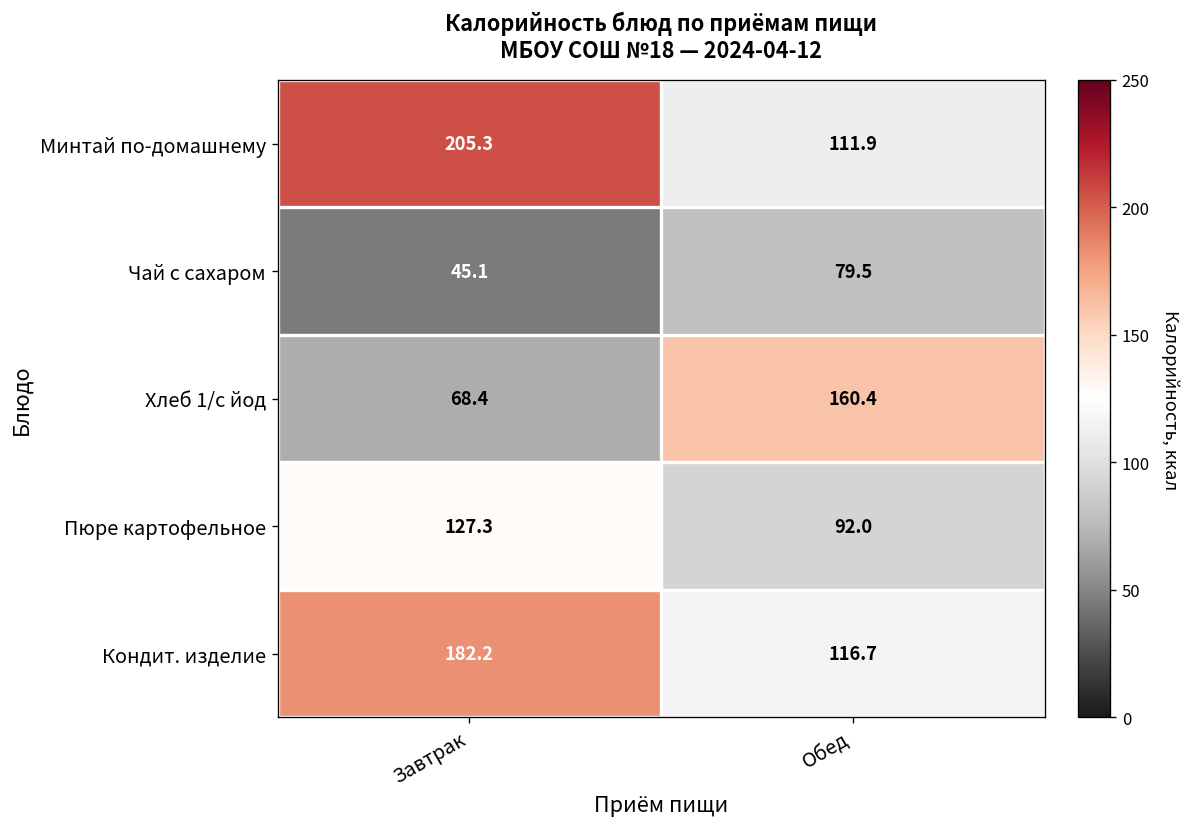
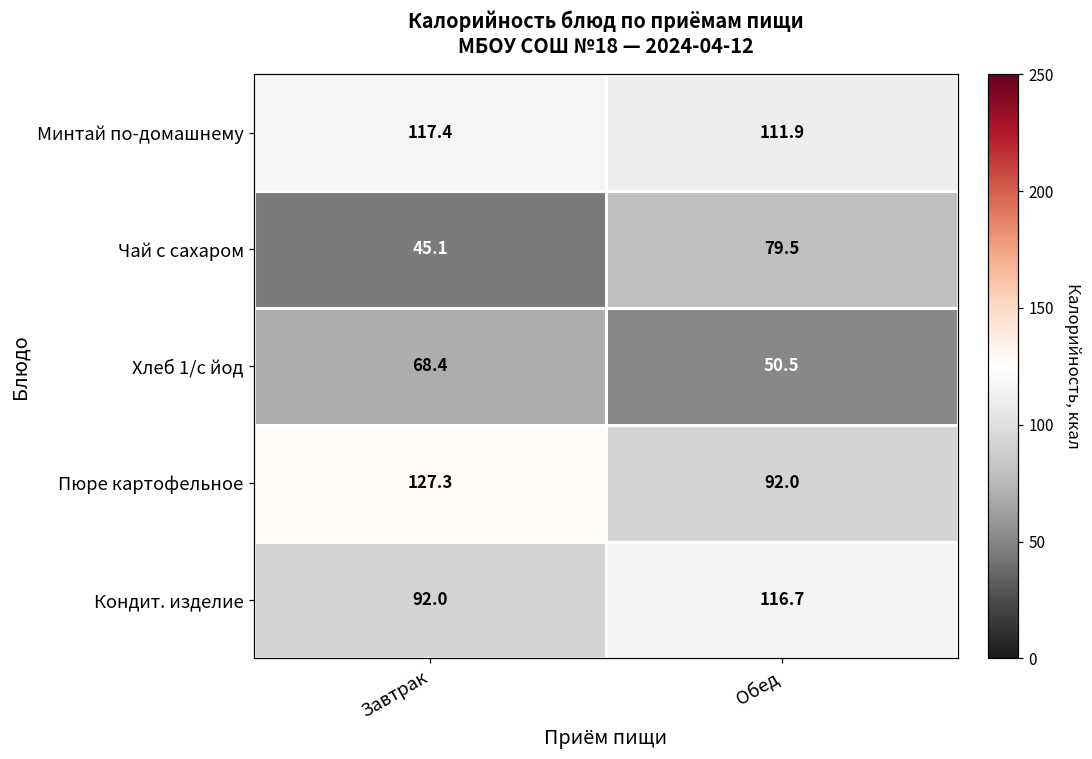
  {
    "Минтай по-домашнему": {
-     "Завтрак": 205.3,
+     "Завтрак": 117.4,
      "Обед": 111.9
    },
    "Чай с сахаром": {
      "Завтрак": 45.1,
      "Обед": 79.5
    },
    "Хлеб 1/с йод": {
      "Завтрак": 68.4,
-     "Обед": 160.4
+     "Обед": 50.5
    },
    "Пюре картофельное": {
      "Завтрак": 127.3,
      "Обед": 92.0
    },
    "Кондит. изделие": {
-     "Завтрак": 182.2,
+     "Завтрак": 92.0,
      "Обед": 116.7
    }
  }
